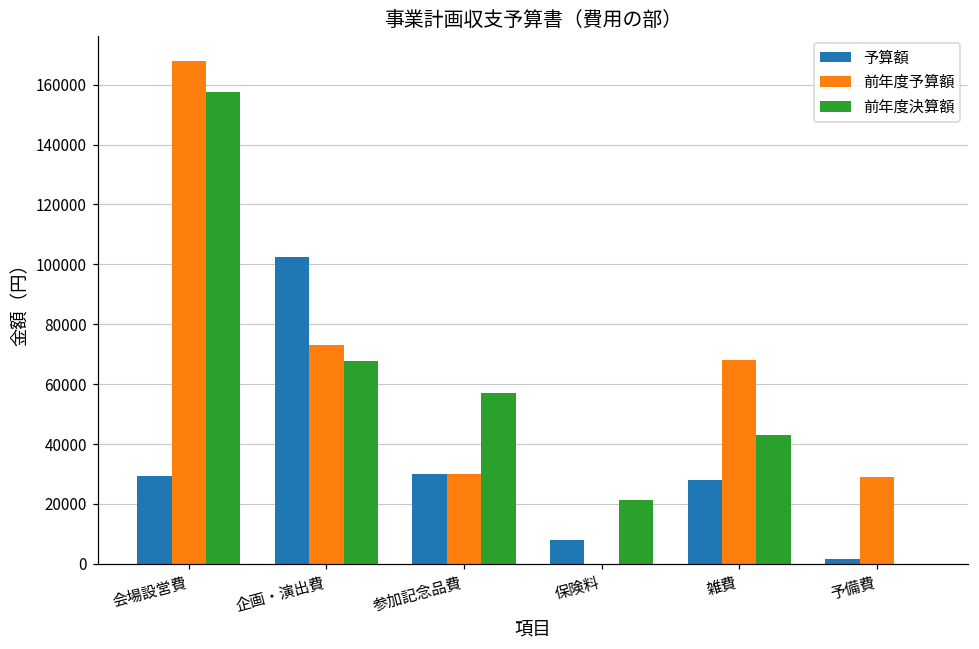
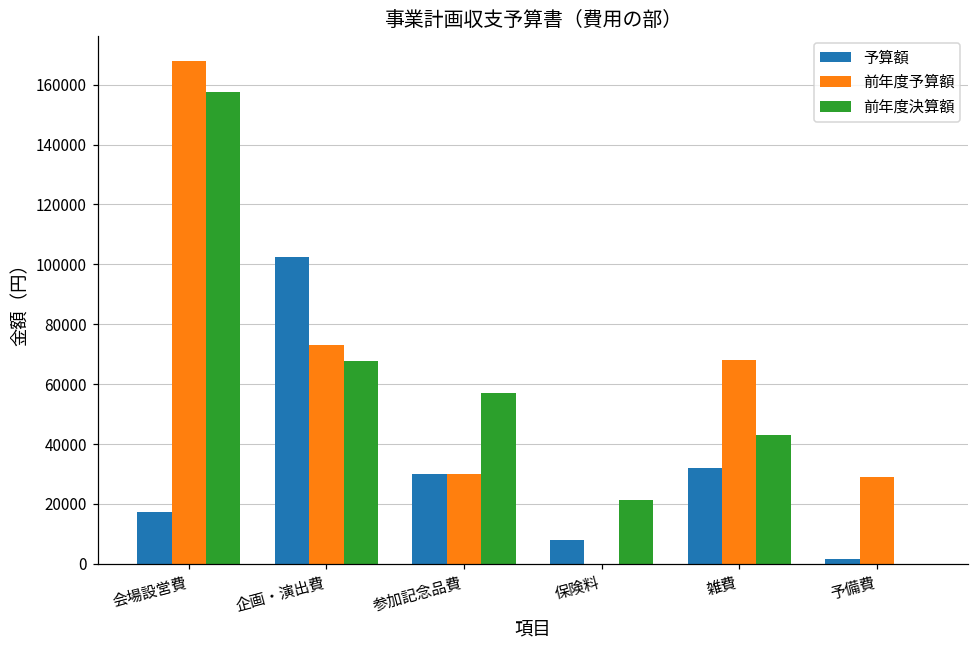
  {
    "予算額": {
-     "会場設営費": 30000,
+     "会場設営費": 17000,
      "企画・演出費": 102000,
      "参加記念品費": 30000,
      "保険料": 8000,
-     "雑費": 28000,
+     "雑費": 32000,
      "予備費": 2000
    },
    "前年度予算額": {
      "会場設営費": 168000,
      "企画・演出費": 73000,
      "参加記念品費": 30000,
      "保険料": 0,
      "雑費": 68000,
      "予備費": 29000
    },
    "前年度決算額": {
      "会場設営費": 158000,
      "企画・演出費": 68000,
      "参加記念品費": 57000,
      "保険料": 21000,
      "雑費": 43000,
      "予備費": 0
    }
  }
